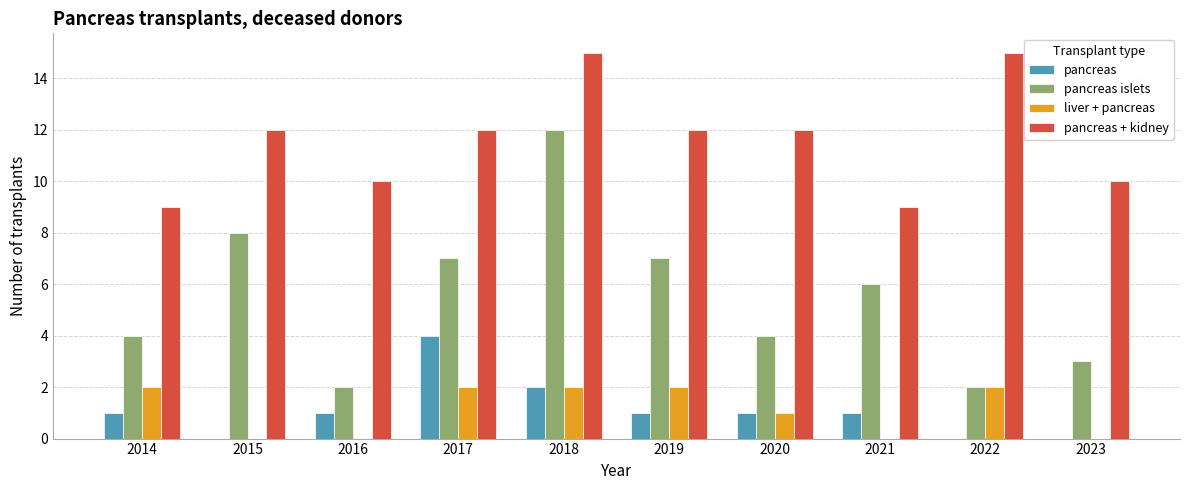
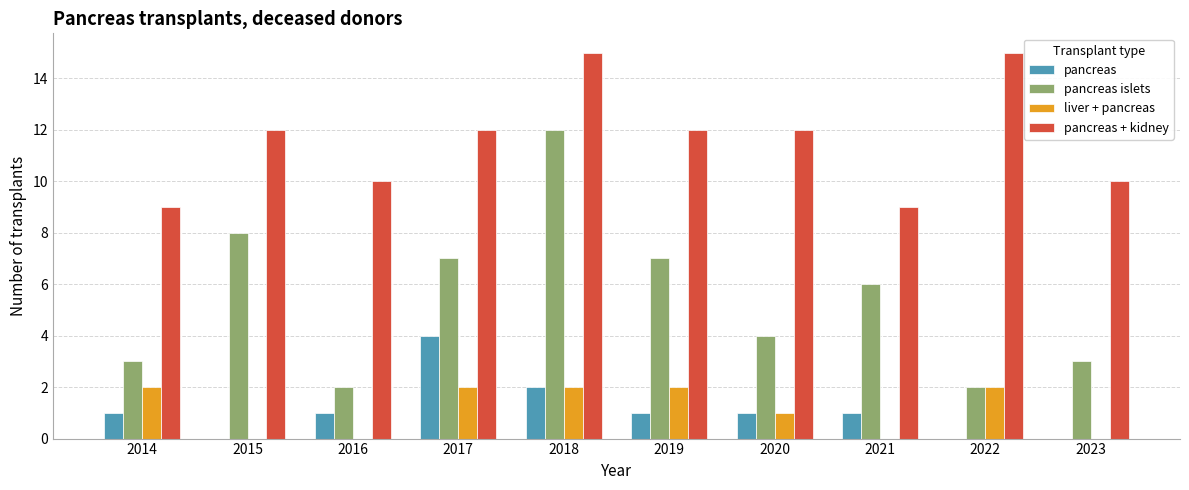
  {
    "pancreas": {
      "2014": 1,
      "2015": 0,
      "2016": 1,
      "2017": 4,
      "2018": 2,
      "2019": 1,
      "2020": 1,
      "2021": 1,
      "2022": 0,
      "2023": 0
    },
    "pancreas islets": {
-     "2014": 4,
+     "2014": 3,
      "2015": 8,
      "2016": 2,
      "2017": 7,
      "2018": 12,
      "2019": 7,
      "2020": 4,
      "2021": 6,
      "2022": 2,
      "2023": 3
    },
    "liver + pancreas": {
      "2014": 2,
      "2015": 0,
      "2016": 0,
      "2017": 2,
      "2018": 2,
      "2019": 2,
      "2020": 1,
      "2021": 0,
      "2022": 2,
      "2023": 0
    },
    "pancreas + kidney": {
      "2014": 9,
      "2015": 12,
      "2016": 10,
      "2017": 12,
      "2018": 15,
      "2019": 12,
      "2020": 12,
      "2021": 9,
      "2022": 15,
      "2023": 10
    }
  }
